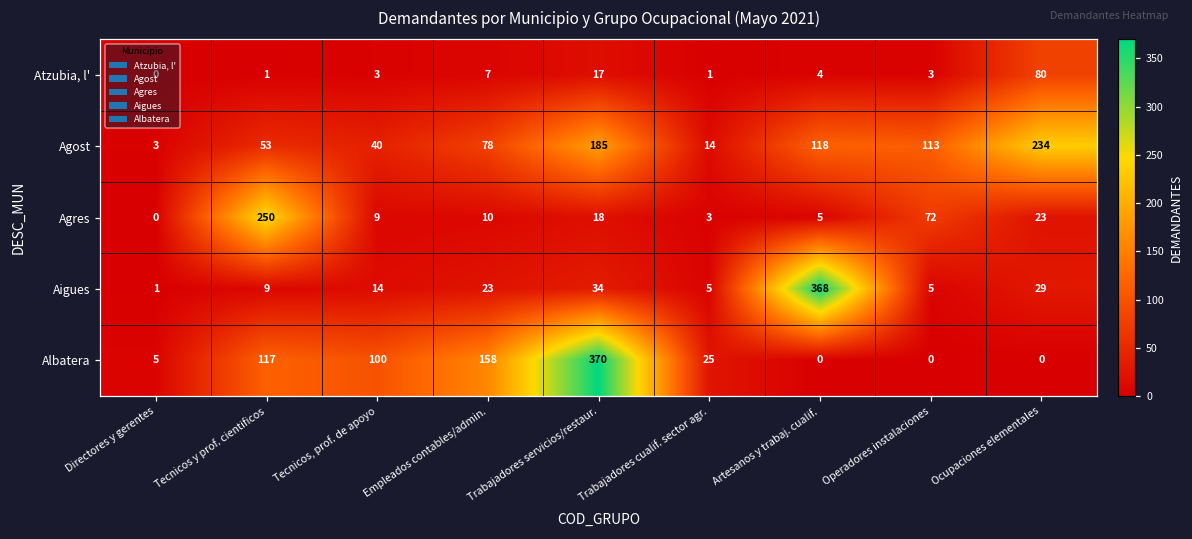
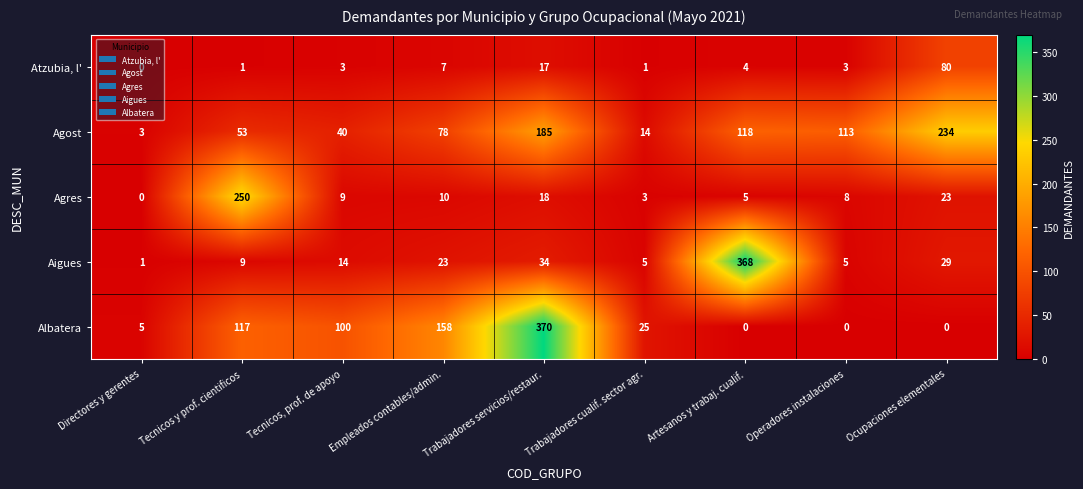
  {
    "Atzubia, l'": {
      "Tecnicos y prof. cientificos": 1,
      "Tecnicos, prof. de apoyo": 3,
      "Empleados contables/admin.": 7,
      "Trabajadores servicios/restaur.": 17,
      "Trabajadores cualif. sector agr.": 1,
      "Artesanos y trabaj. cualif.": 4,
      "Operadores instalaciones": 3,
      "Ocupaciones elementales": 80
    },
    "Agost": {
      "Directores y gerentes": 3,
      "Tecnicos y prof. cientificos": 53,
      "Tecnicos, prof. de apoyo": 40,
      "Empleados contables/admin.": 78,
      "Trabajadores servicios/restaur.": 185,
      "Trabajadores cualif. sector agr.": 14,
      "Artesanos y trabaj. cualif.": 118,
      "Operadores instalaciones": 113,
      "Ocupaciones elementales": 234
    },
    "Agres": {
      "Directores y gerentes": 0,
      "Tecnicos y prof. cientificos": 250,
      "Tecnicos, prof. de apoyo": 9,
      "Empleados contables/admin.": 10,
      "Trabajadores servicios/restaur.": 18,
      "Trabajadores cualif. sector agr.": 3,
      "Artesanos y trabaj. cualif.": 5,
-     "Operadores instalaciones": 72,
+     "Operadores instalaciones": 8,
      "Ocupaciones elementales": 23
    },
    "Aigues": {
      "Directores y gerentes": 1,
      "Tecnicos y prof. cientificos": 9,
      "Tecnicos, prof. de apoyo": 14,
      "Empleados contables/admin.": 23,
      "Trabajadores servicios/restaur.": 34,
      "Trabajadores cualif. sector agr.": 5,
      "Artesanos y trabaj. cualif.": 368,
      "Operadores instalaciones": 5,
      "Ocupaciones elementales": 29
    },
    "Albatera": {
      "Directores y gerentes": 5,
      "Tecnicos y prof. cientificos": 117,
      "Tecnicos, prof. de apoyo": 100,
      "Empleados contables/admin.": 158,
      "Trabajadores servicios/restaur.": 370,
      "Trabajadores cualif. sector agr.": 25,
      "Artesanos y trabaj. cualif.": 0,
      "Operadores instalaciones": 0,
      "Ocupaciones elementales": 0
    }
  }
